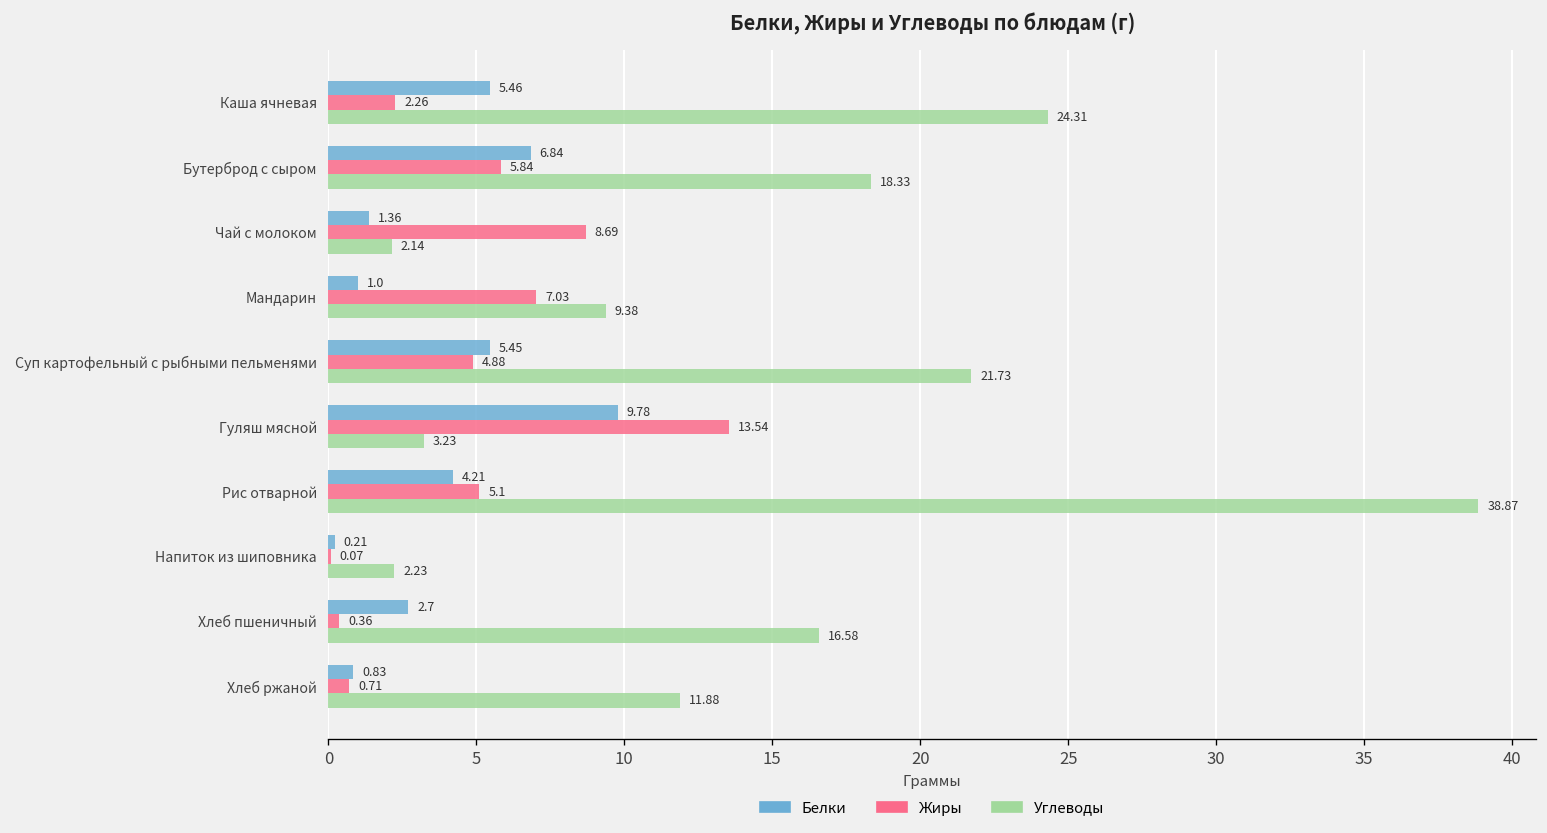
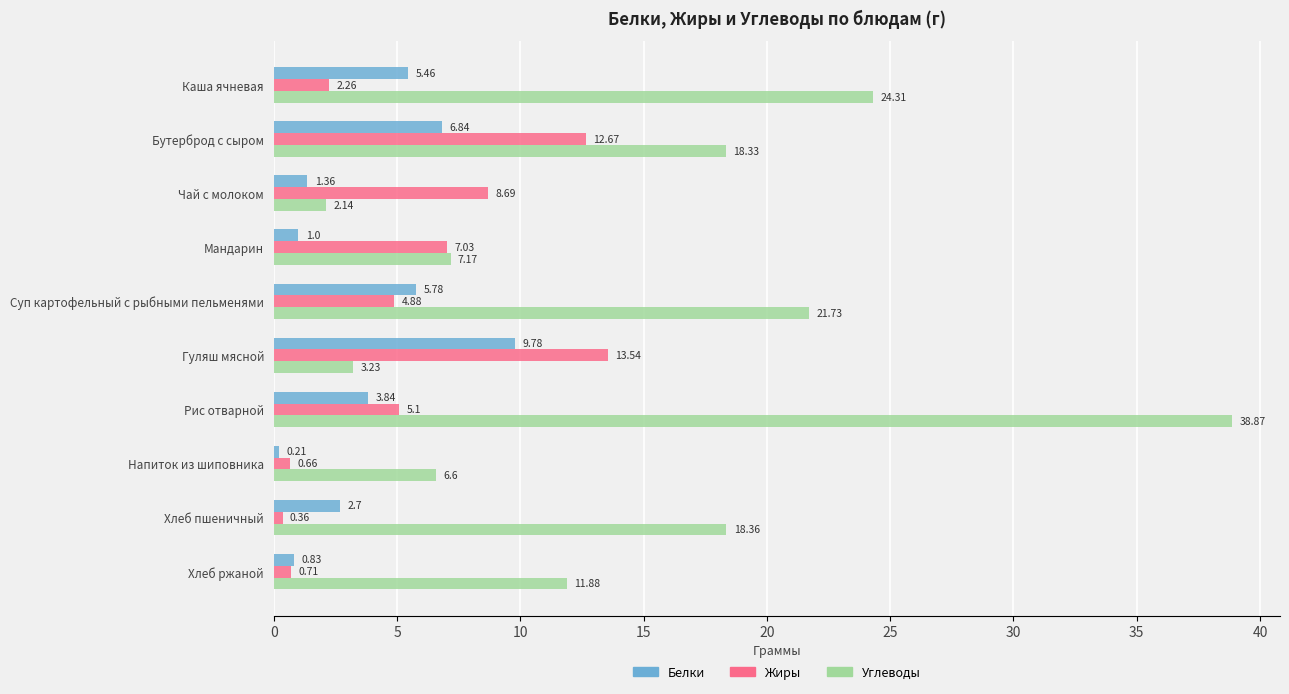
  {
    "Белки": {
      "Каша ячневая": 5.46,
      "Бутерброд с сыром": 6.84,
      "Чай с молоком": 1.36,
      "Мандарин": 1.0,
-     "Суп картофельный с рыбными пельменями": 5.45,
+     "Суп картофельный с рыбными пельменями": 5.78,
      "Гуляш мясной": 9.78,
-     "Рис отварной": 4.21,
+     "Рис отварной": 3.84,
      "Напиток из шиповника": 0.21,
      "Хлеб пшеничный": 2.7,
      "Хлеб ржаной": 0.83
    },
    "Жиры": {
      "Каша ячневая": 2.26,
-     "Бутерброд с сыром": 5.84,
+     "Бутерброд с сыром": 12.67,
      "Чай с молоком": 8.69,
      "Мандарин": 7.03,
      "Суп картофельный с рыбными пельменями": 4.88,
      "Гуляш мясной": 13.54,
      "Рис отварной": 5.1,
-     "Напиток из шиповника": 0.07,
+     "Напиток из шиповника": 0.66,
      "Хлеб пшеничный": 0.36,
      "Хлеб ржаной": 0.71
    },
    "Углеводы": {
      "Каша ячневая": 24.31,
      "Бутерброд с сыром": 18.33,
      "Чай с молоком": 2.14,
-     "Мандарин": 9.38,
+     "Мандарин": 7.17,
      "Суп картофельный с рыбными пельменями": 21.73,
      "Гуляш мясной": 3.23,
      "Рис отварной": 38.87,
-     "Напиток из шиповника": 2.23,
-     "Хлеб пшеничный": 16.58,
+     "Напиток из шиповника": 6.6,
+     "Хлеб пшеничный": 18.36,
      "Хлеб ржаной": 11.88
    }
  }
